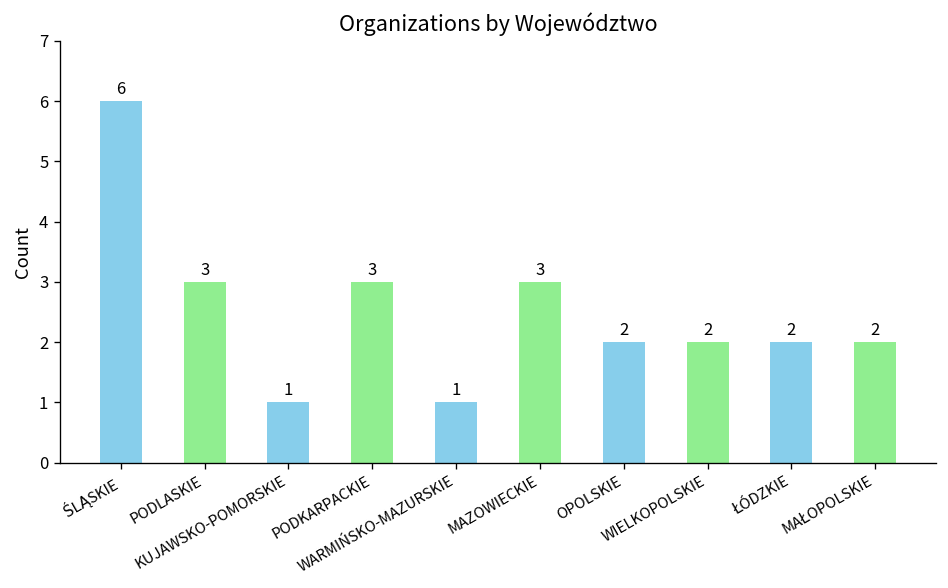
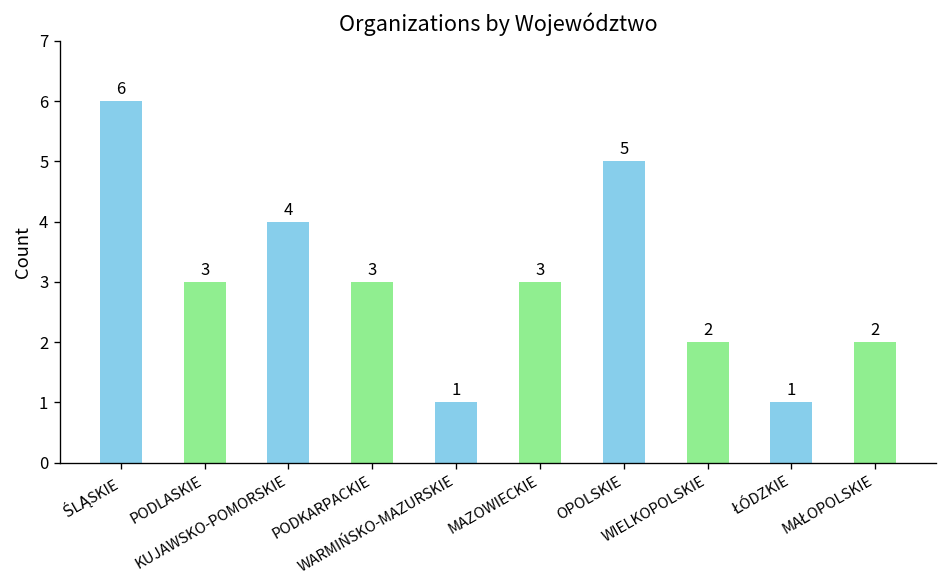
  {
    "ŚLĄSKIE": 6,
    "PODLASKIE": 3,
-   "KUJAWSKO-POMORSKIE": 1,
+   "KUJAWSKO-POMORSKIE": 4,
    "PODKARPACKIE": 3,
    "WARMIŃSKO-MAZURSKIE": 1,
    "MAZOWIECKIE": 3,
-   "OPOLSKIE": 2,
+   "OPOLSKIE": 5,
    "WIELKOPOLSKIE": 2,
-   "ŁÓDZKIE": 2,
+   "ŁÓDZKIE": 1,
    "MAŁOPOLSKIE": 2
  }
